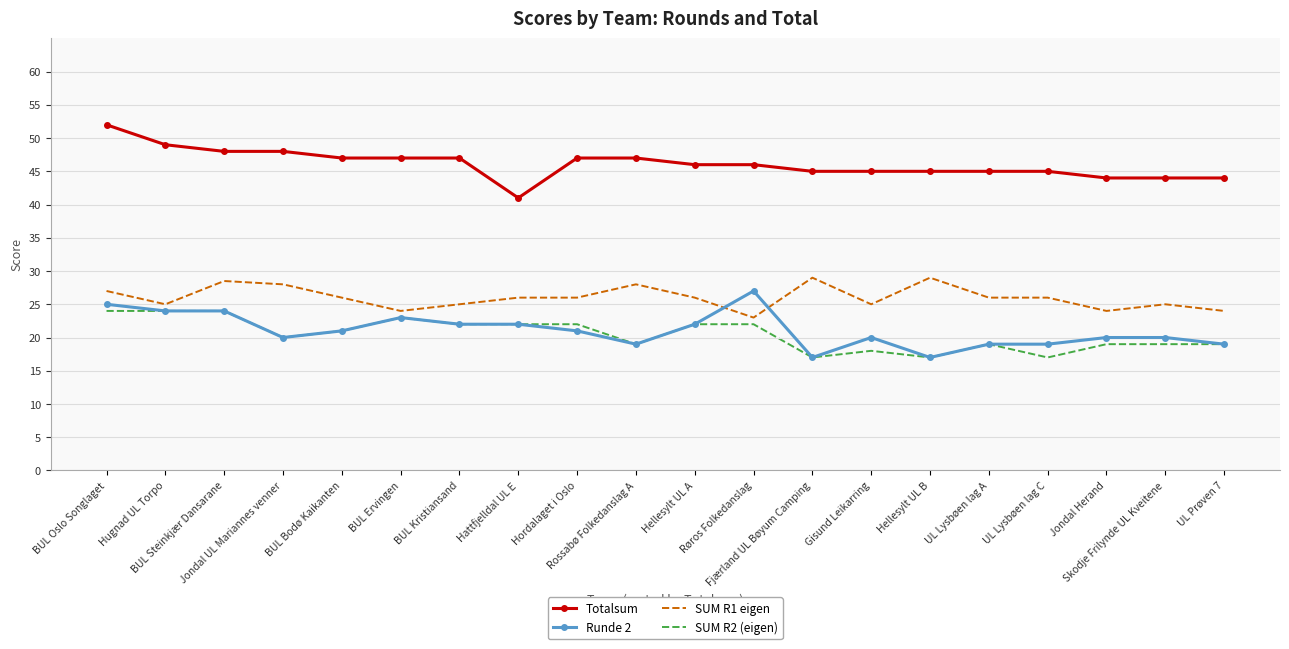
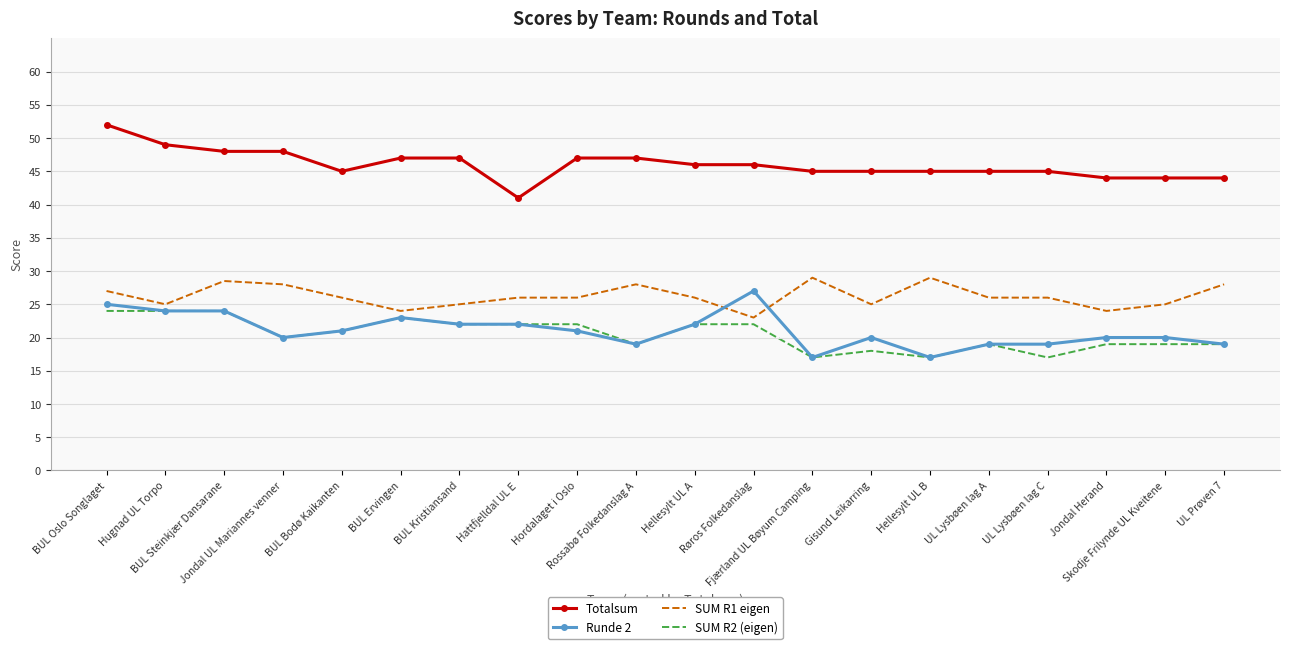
  {
    "Totalsum": {
      "BUL Oslo Songlaget": 52,
      "Hugnad UL Torpo": 49,
      "BUL Steinkjær Dansarane": 48,
      "Jondal UL Mariannes venner": 48,
-     "BUL Bodø Kaikanten": 47,
+     "BUL Bodø Kaikanten": 45,
      "BUL Ervingen": 47,
      "BUL Kristiansand": 47,
      "Hattfjelldal UL E": 41,
      "Hordalaget i Oslo": 47,
      "Rossabø Folkedanslag A": 47,
      "Hellesylt UL A": 46,
      "Røros Folkedanslag": 46,
      "Fjærland UL Bøyum Camping": 45,
      "Gisund Leikarring": 45,
      "Hellesylt UL B": 45,
      "UL Lysbøen lag A": 45,
      "UL Lysbøen lag C": 45,
      "Jondal Herand": 44,
      "Skodje Frilynde UL Kveitene": 44,
      "UL Prøven 7": 44
    },
    "Runde 2": {
      "BUL Oslo Songlaget": 25,
      "Hordalaget i Oslo": 21,
      "Røros Folkedanslag": 27,
      "Gisund Leikarring": 20,
      "UL Lysbøen lag C": 19,
      "Jondal Herand": 20,
      "Skodje Frilynde UL Kveitene": 20
    },
    "SUM R1 eigen": {
      "BUL Oslo Songlaget": 27,
      "Hugnad UL Torpo": 25,
      "BUL Steinkjær Dansarane": 29,
      "Jondal UL Mariannes venner": 28,
      "BUL Bodø Kaikanten": 26,
      "BUL Ervingen": 24,
      "BUL Kristiansand": 25,
      "Hattfjelldal UL E": 26,
      "Hordalaget i Oslo": 26,
      "Rossabø Folkedanslag A": 28,
      "Hellesylt UL A": 26,
      "Røros Folkedanslag": 23,
      "Fjærland UL Bøyum Camping": 29,
      "Gisund Leikarring": 25,
      "Hellesylt UL B": 29,
      "UL Lysbøen lag A": 26,
      "UL Lysbøen lag C": 26,
      "Jondal Herand": 24,
      "Skodje Frilynde UL Kveitene": 25,
-     "UL Prøven 7": 24
+     "UL Prøven 7": 28
    },
    "SUM R2 (eigen)": {
      "BUL Oslo Songlaget": 24,
      "Hordalaget i Oslo": 22,
      "Røros Folkedanslag": 22,
      "Gisund Leikarring": 18,
      "UL Lysbøen lag C": 17,
      "Jondal Herand": 19,
      "Skodje Frilynde UL Kveitene": 19
    }
  }
